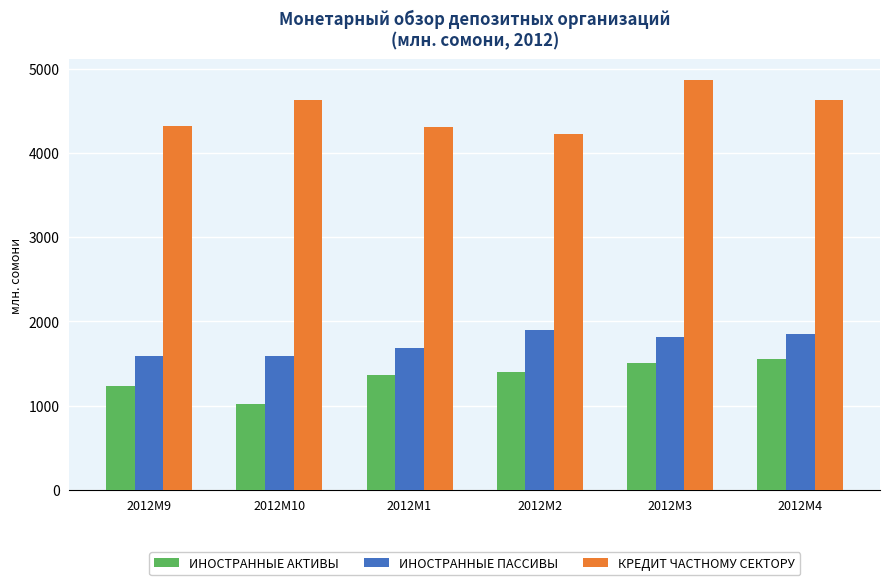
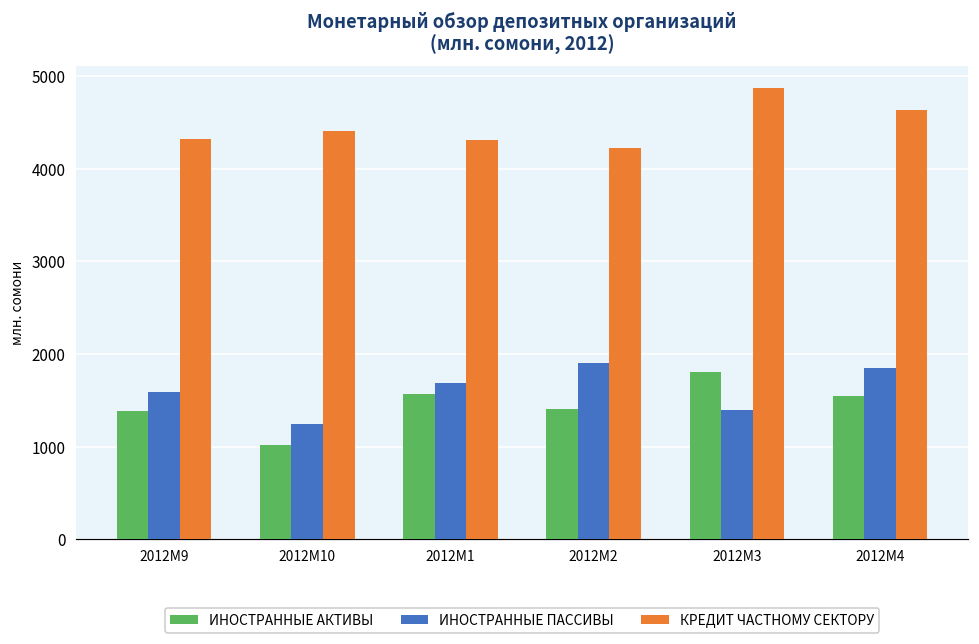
  {
    "ИНОСТРАННЫЕ АКТИВЫ": {
-     "2012M9": 1200,
+     "2012M9": 1400,
      "2012M10": 1000,
-     "2012M1": 1400,
+     "2012M1": 1600,
      "2012M2": 1400,
-     "2012M3": 1500,
+     "2012M3": 1800,
      "2012M4": 1500
    },
    "ИНОСТРАННЫЕ ПАССИВЫ": {
      "2012M9": 1600,
-     "2012M10": 1600,
+     "2012M10": 1200,
      "2012M1": 1700,
      "2012M2": 1900,
-     "2012M3": 1800,
+     "2012M3": 1400,
      "2012M4": 1900
    },
    "КРЕДИТ ЧАСТНОМУ СЕКТОРУ": {
      "2012M9": 4300,
-     "2012M10": 4600,
+     "2012M10": 4400,
      "2012M1": 4300,
      "2012M2": 4200,
      "2012M3": 4900,
      "2012M4": 4600
    }
  }
